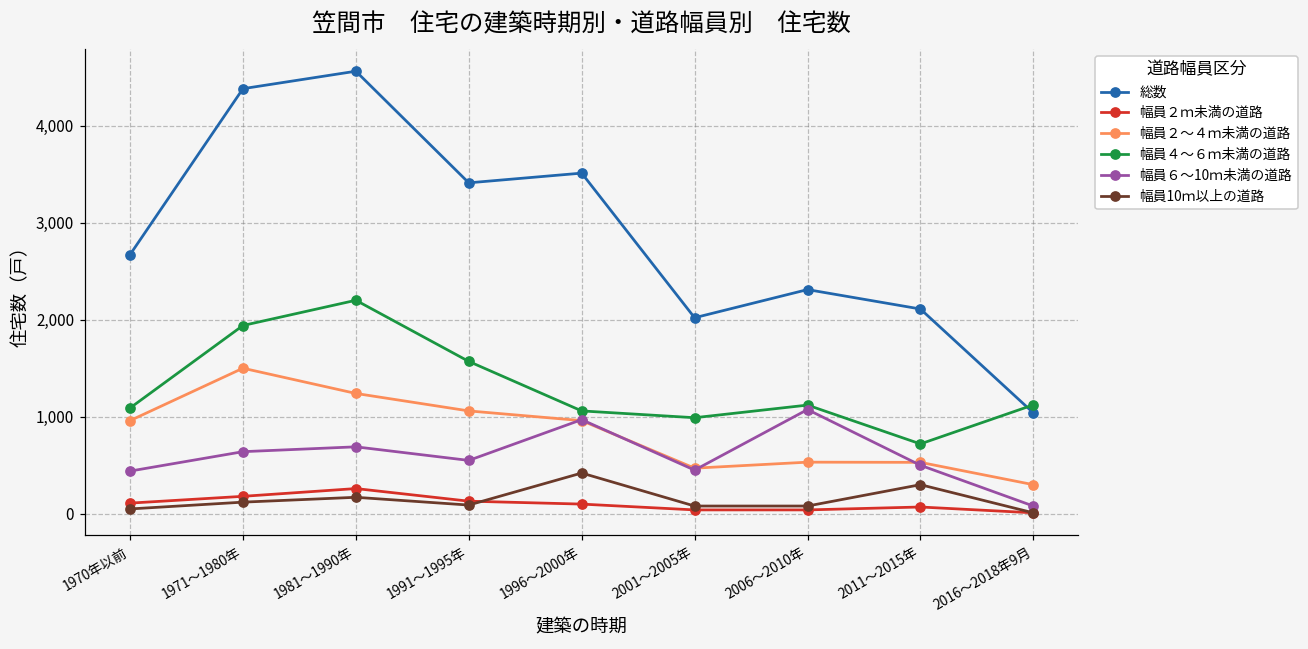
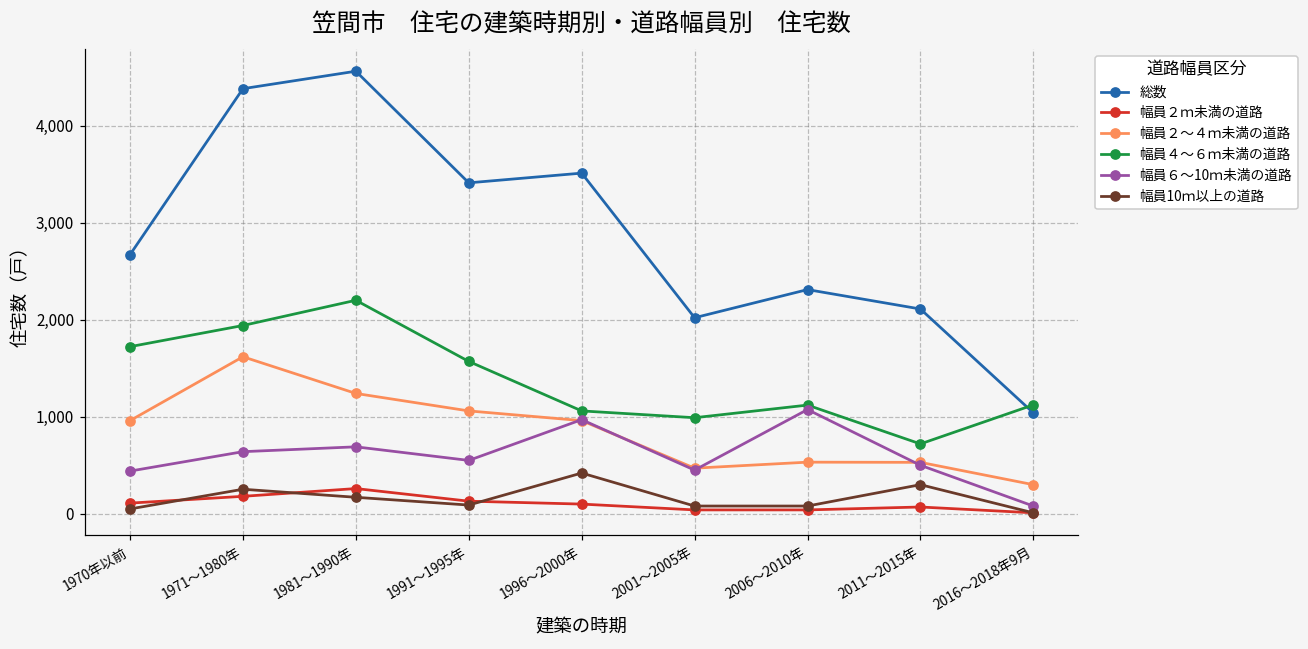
  {
    "総数": {
      "1970年以前": "2,700",
      "1971～1980年": "4,400",
      "1981～1990年": "4,600",
      "1991～1995年": "3,400",
      "1996～2000年": "3,500",
      "2001～2005年": "2,000",
      "2006～2010年": "2,300",
      "2011～2015年": "2,100",
      "2016～2018年9月": "1,000"
    },
    "幅員２ｍ未満の道路": {
      "1970年以前": "100",
      "1971～1980年": "200",
      "1981～1990年": "300",
      "1991～1995年": "100",
      "1996～2000年": "100",
      "2001～2005年": "0",
      "2006～2010年": "0",
      "2011～2015年": "100"
    },
    "幅員２～４ｍ未満の道路": {
      "1970年以前": "1,000",
-     "1971～1980年": "1,500",
+     "1971～1980年": "1,600",
      "1981～1990年": "1,200",
      "1991～1995年": "1,100",
      "2006～2010年": "500",
      "2011～2015年": "500",
      "2016～2018年9月": "300"
    },
    "幅員４～６ｍ未満の道路": {
-     "1970年以前": "1,100",
+     "1970年以前": "1,700",
      "1971～1980年": "1,900",
      "1981～1990年": "2,200",
      "1991～1995年": "1,600",
      "1996～2000年": "1,100",
      "2001～2005年": "1,000",
      "2006～2010年": "1,100",
      "2011～2015年": "700",
      "2016～2018年9月": "1,100"
    },
    "幅員６～10ｍ未満の道路": {
      "1970年以前": "400",
      "1971～1980年": "600",
      "1981～1990年": "700",
      "1991～1995年": "600",
      "2006～2010年": "1,100",
      "2011～2015年": "500",
      "2016～2018年9月": "100"
    },
    "幅員10ｍ以上の道路": {
      "1970年以前": "100",
-     "1971～1980年": "100",
+     "1971～1980年": "300",
      "1981～1990年": "200",
      "1991～1995年": "100",
      "1996～2000年": "400",
      "2001～2005年": "100",
      "2006～2010年": "100",
      "2011～2015年": "300"
    }
  }
